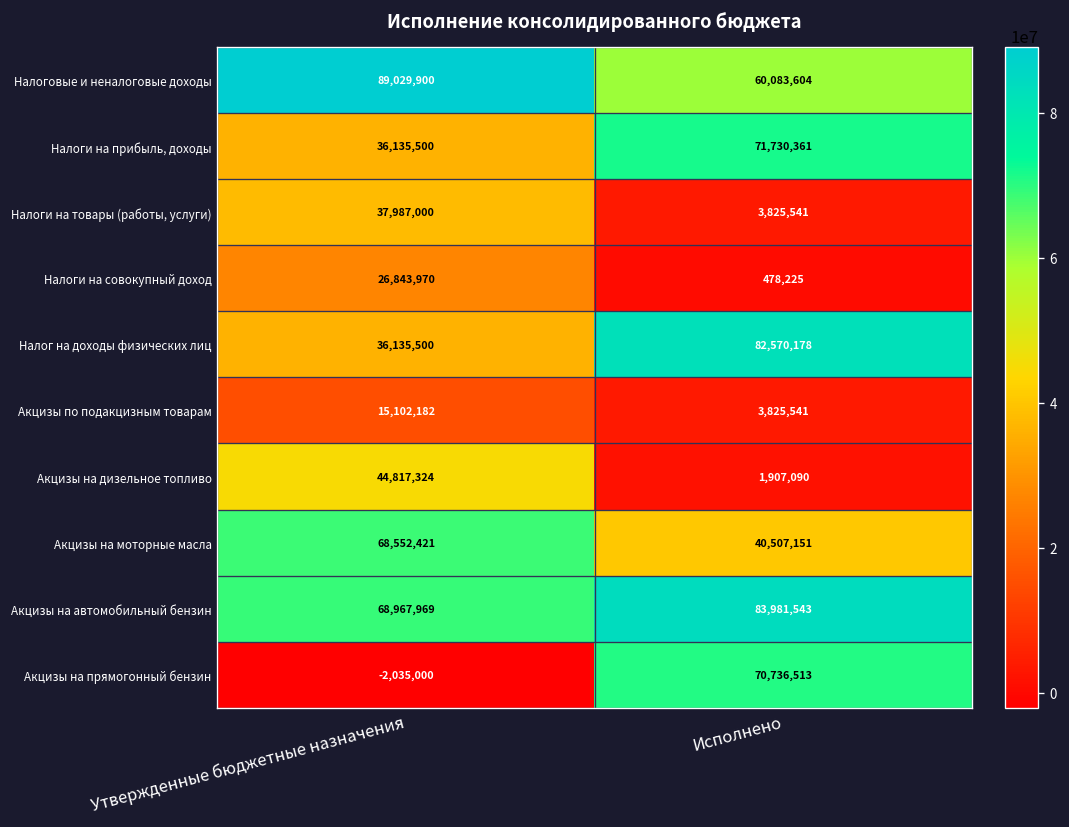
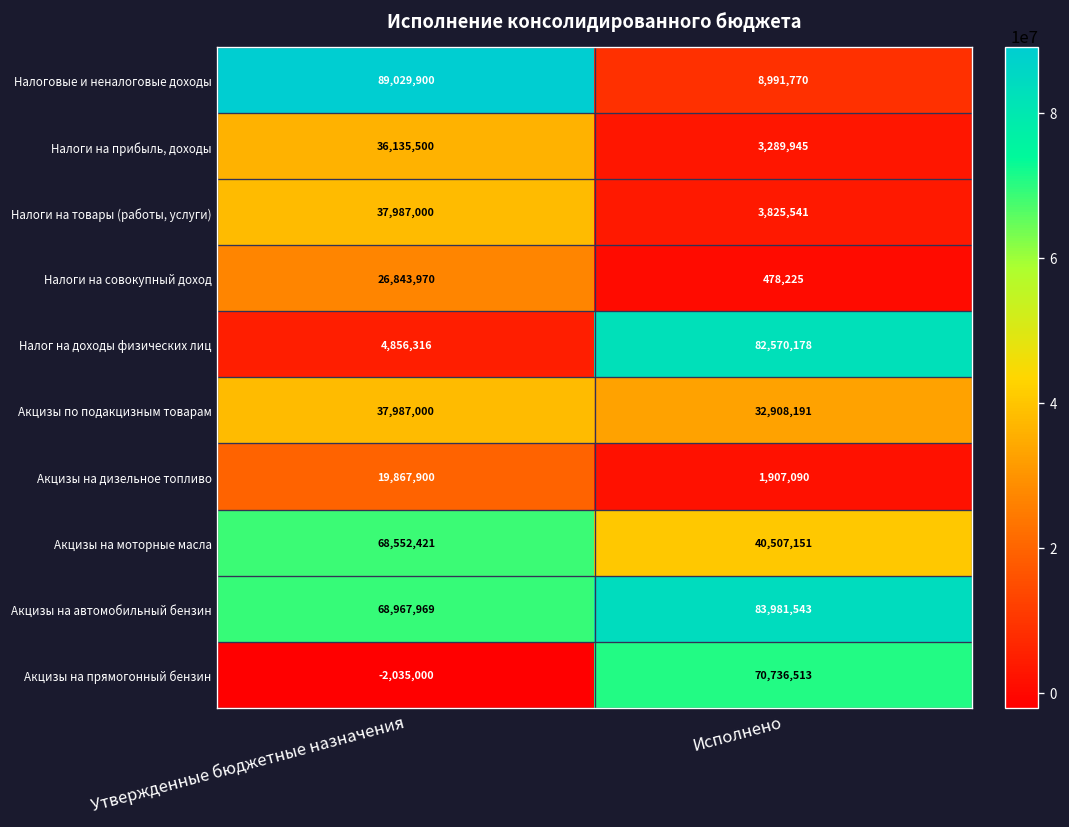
  {
    "Налоговые и неналоговые доходы": {
      "Утвержденные бюджетные назначения": "89,029,900",
-     "Исполнено": "60,083,604"
+     "Исполнено": "8,991,770"
    },
    "Налоги на прибыль, доходы": {
      "Утвержденные бюджетные назначения": "36,135,500",
-     "Исполнено": "71,730,361"
+     "Исполнено": "3,289,945"
    },
    "Налоги на товары (работы, услуги)": {
      "Утвержденные бюджетные назначения": "37,987,000",
      "Исполнено": "3,825,541"
    },
    "Налоги на совокупный доход": {
      "Утвержденные бюджетные назначения": "26,843,970",
      "Исполнено": "478,225"
    },
    "Налог на доходы физических лиц": {
-     "Утвержденные бюджетные назначения": "36,135,500",
+     "Утвержденные бюджетные назначения": "4,856,316",
      "Исполнено": "82,570,178"
    },
    "Акцизы по подакцизным товарам": {
-     "Утвержденные бюджетные назначения": "15,102,182",
-     "Исполнено": "3,825,541"
+     "Утвержденные бюджетные назначения": "37,987,000",
+     "Исполнено": "32,908,191"
    },
    "Акцизы на дизельное топливо": {
-     "Утвержденные бюджетные назначения": "44,817,324",
+     "Утвержденные бюджетные назначения": "19,867,900",
      "Исполнено": "1,907,090"
    },
    "Акцизы на моторные масла": {
      "Утвержденные бюджетные назначения": "68,552,421",
      "Исполнено": "40,507,151"
    },
    "Акцизы на автомобильный бензин": {
      "Утвержденные бюджетные назначения": "68,967,969",
      "Исполнено": "83,981,543"
    },
    "Акцизы на прямогонный бензин": {
      "Утвержденные бюджетные назначения": "-2,035,000",
      "Исполнено": "70,736,513"
    }
  }
